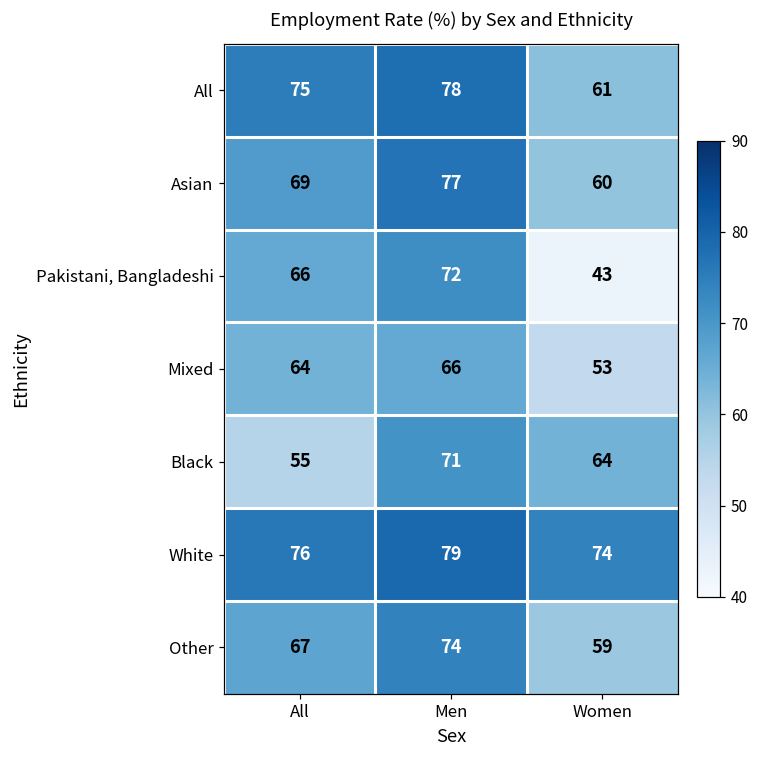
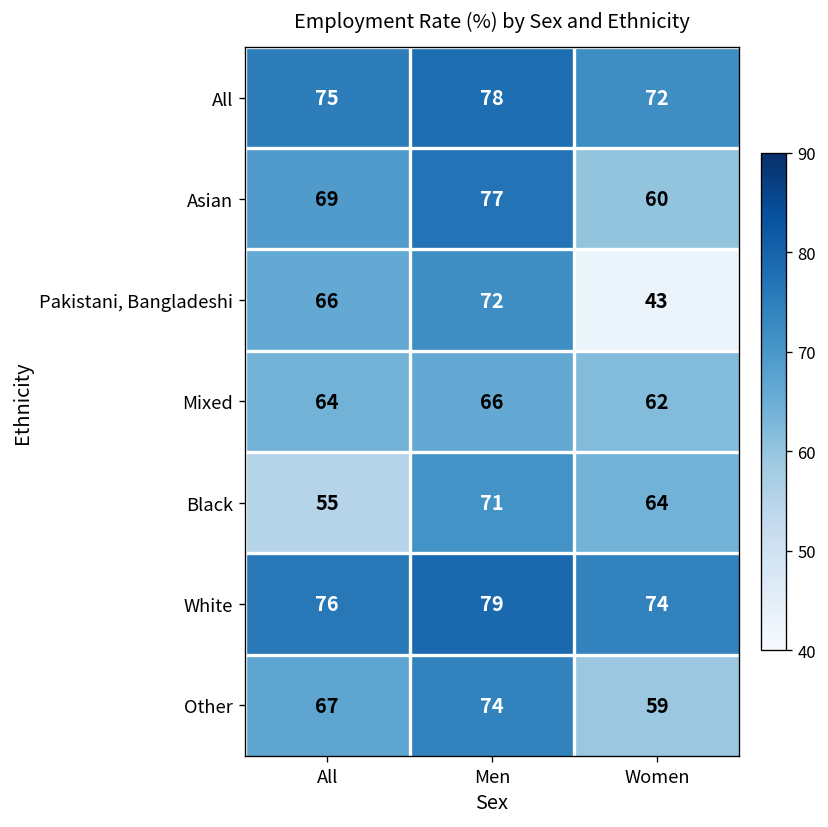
  {
    "All": {
      "All": 75,
      "Men": 78,
-     "Women": 61
+     "Women": 72
    },
    "Asian": {
      "All": 69,
      "Men": 77,
      "Women": 60
    },
    "Pakistani, Bangladeshi": {
      "All": 66,
      "Men": 72,
      "Women": 43
    },
    "Mixed": {
      "All": 64,
      "Men": 66,
-     "Women": 53
+     "Women": 62
    },
    "Black": {
      "All": 55,
      "Men": 71,
      "Women": 64
    },
    "White": {
      "All": 76,
      "Men": 79,
      "Women": 74
    },
    "Other": {
      "All": 67,
      "Men": 74,
      "Women": 59
    }
  }
